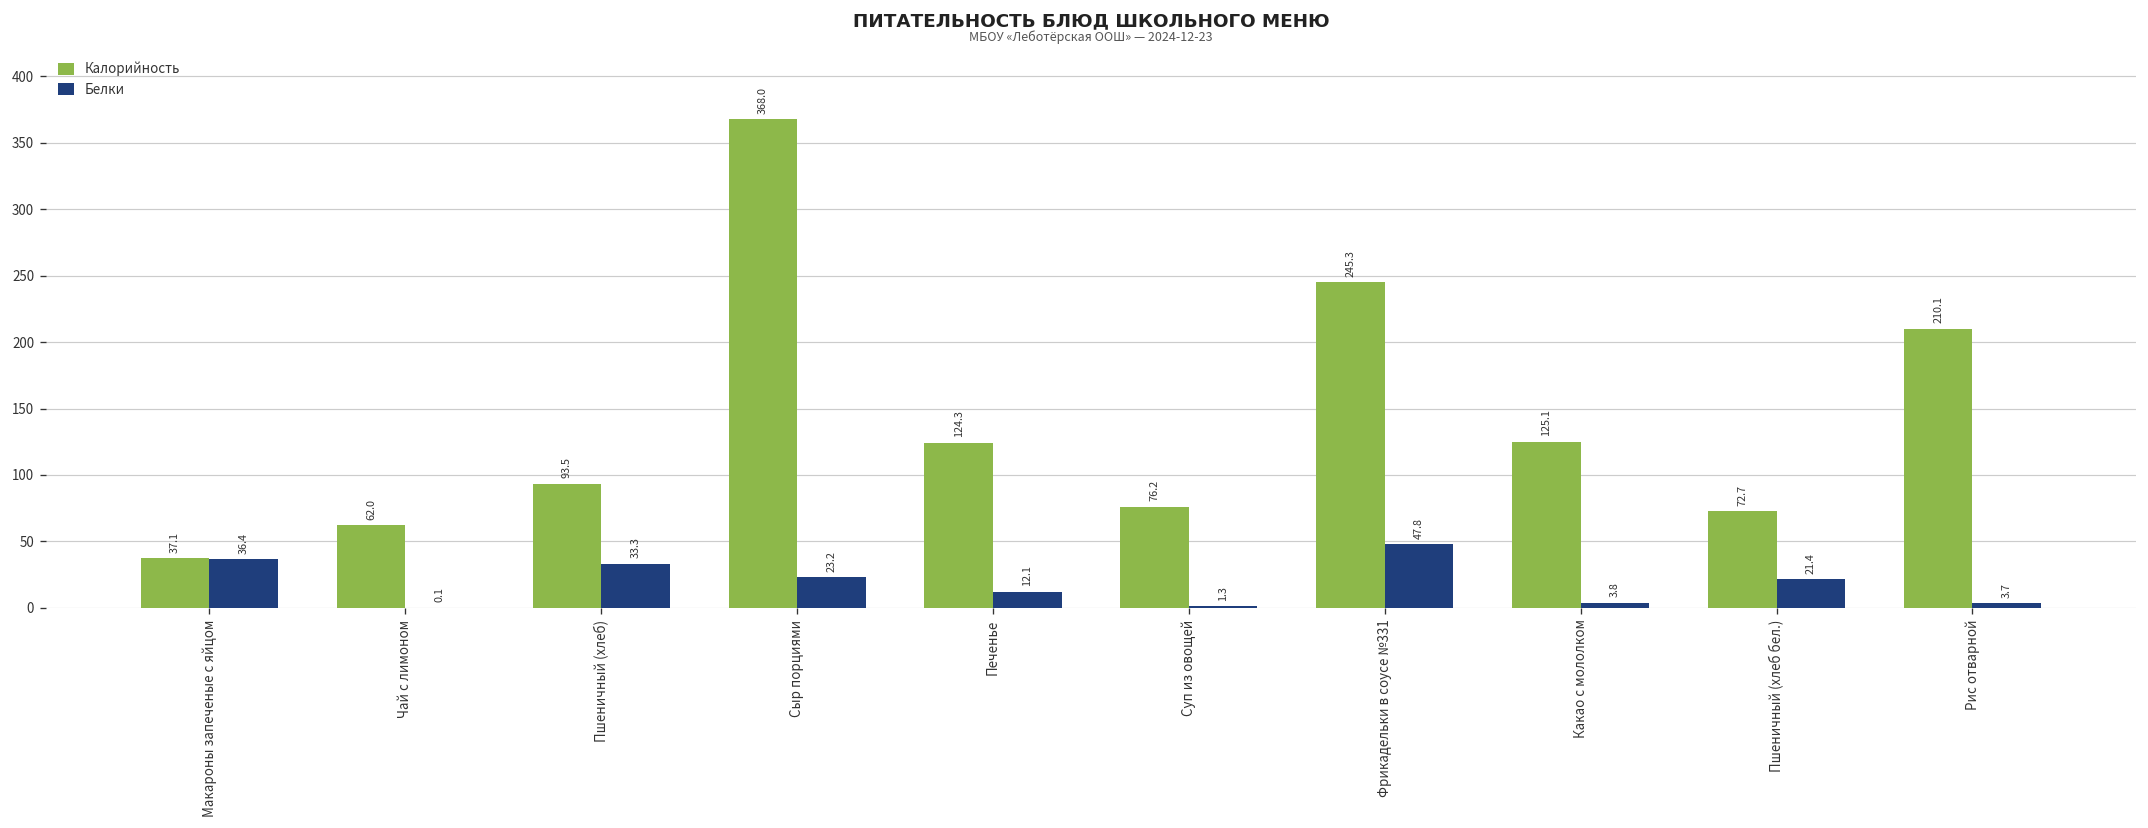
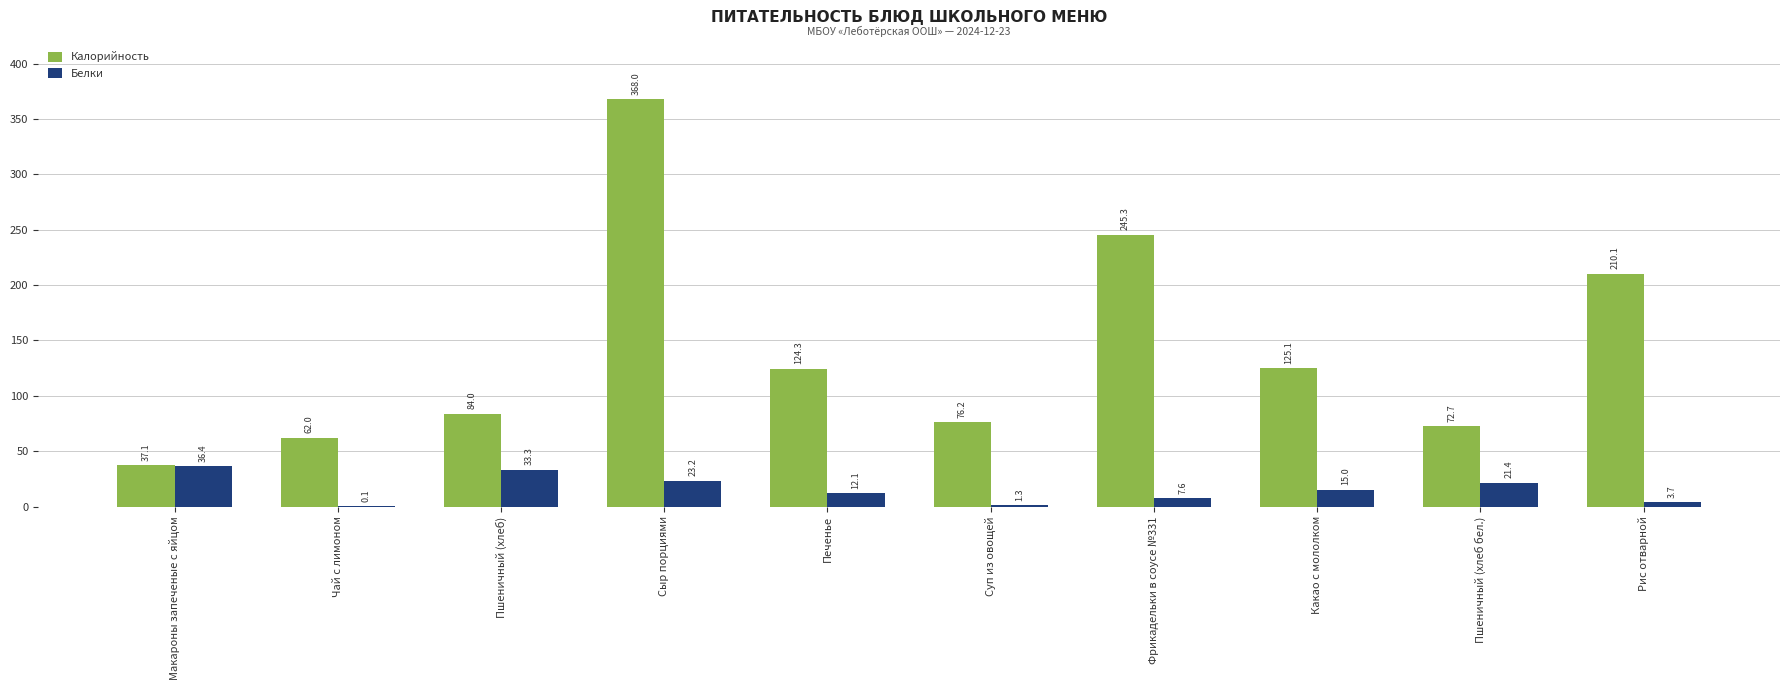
  {
    "Калорийность": {
      "Макароны запеченые с яйцом": 37.1,
      "Чай с лимоном": 62.0,
-     "Пшеничный (хлеб)": 93.5,
+     "Пшеничный (хлеб)": 84.0,
      "Сыр порциями": 368.0,
      "Печенье": 124.3,
      "Суп из овощей": 76.2,
      "Фрикадельки в соусе №331": 245.3,
      "Какао с мололком": 125.1,
      "Пшеничный (хлеб бел.)": 72.7,
      "Рис отварной": 210.1
    },
    "Белки": {
      "Макароны запеченые с яйцом": 36.4,
      "Чай с лимоном": 0.1,
      "Пшеничный (хлеб)": 33.3,
      "Сыр порциями": 23.2,
      "Печенье": 12.1,
      "Суп из овощей": 1.3,
-     "Фрикадельки в соусе №331": 47.8,
-     "Какао с мололком": 3.8,
+     "Фрикадельки в соусе №331": 7.6,
+     "Какао с мололком": 15.0,
      "Пшеничный (хлеб бел.)": 21.4,
      "Рис отварной": 3.7
    }
  }
